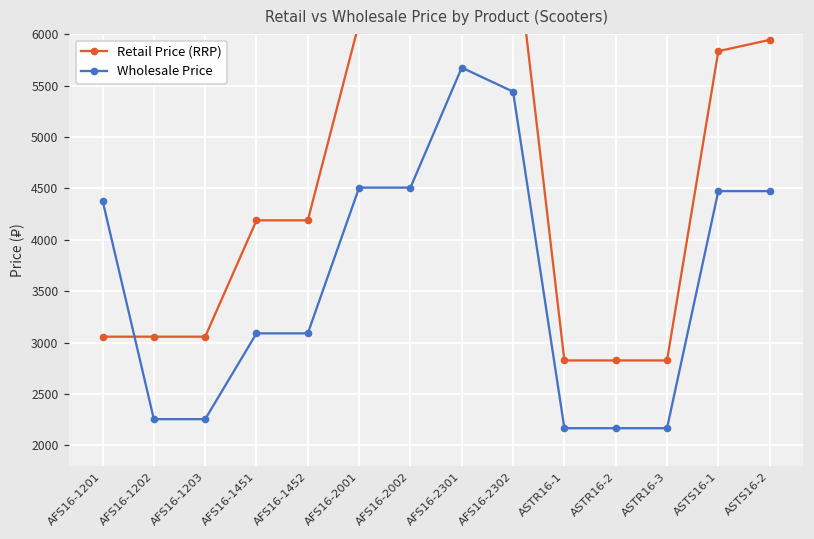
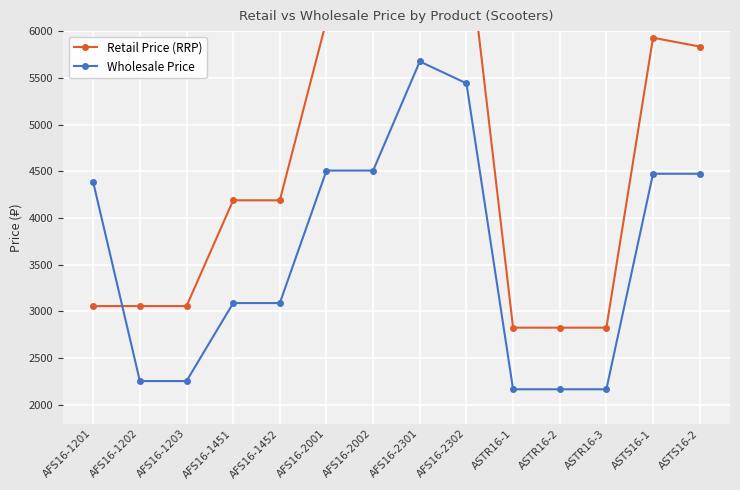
  {
    "Retail Price (RRP)": {
      "AFS16-1201": 3100,
      "AFS16-1202": 3100,
      "AFS16-1203": 3100,
      "AFS16-1451": 4200,
      "AFS16-1452": 4200,
      "ASTR16-1": 2800,
      "ASTR16-2": 2800,
      "ASTR16-3": 2800,
-     "ASTS16-1": 5800,
-     "ASTS16-2": 5900
+     "ASTS16-1": 5900,
+     "ASTS16-2": 5800
    },
    "Wholesale Price": {
      "AFS16-1201": 4400,
      "AFS16-1202": 2300,
      "AFS16-1203": 2300,
      "AFS16-1451": 3100,
      "AFS16-1452": 3100,
      "AFS16-2001": 4500,
      "AFS16-2002": 4500,
      "AFS16-2301": 5700,
      "AFS16-2302": 5400,
      "ASTR16-1": 2200,
      "ASTR16-2": 2200,
      "ASTR16-3": 2200,
      "ASTS16-1": 4500,
      "ASTS16-2": 4500
    }
  }
